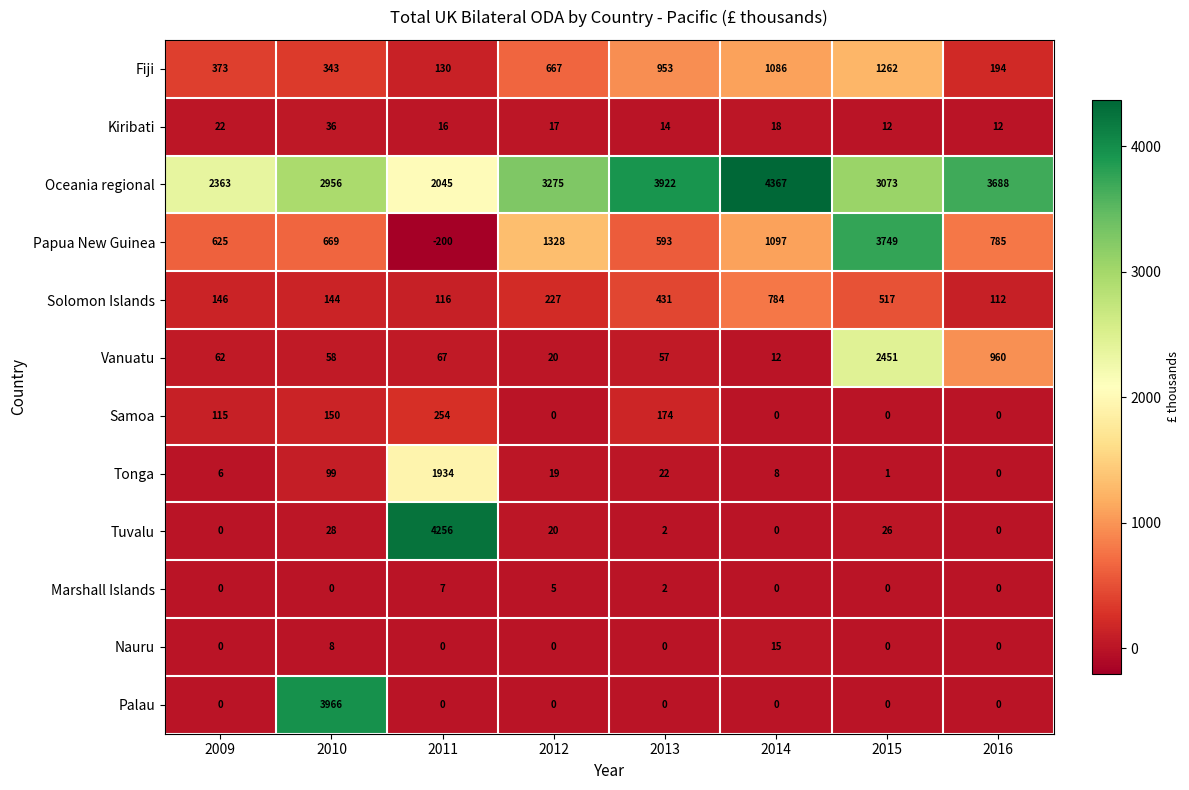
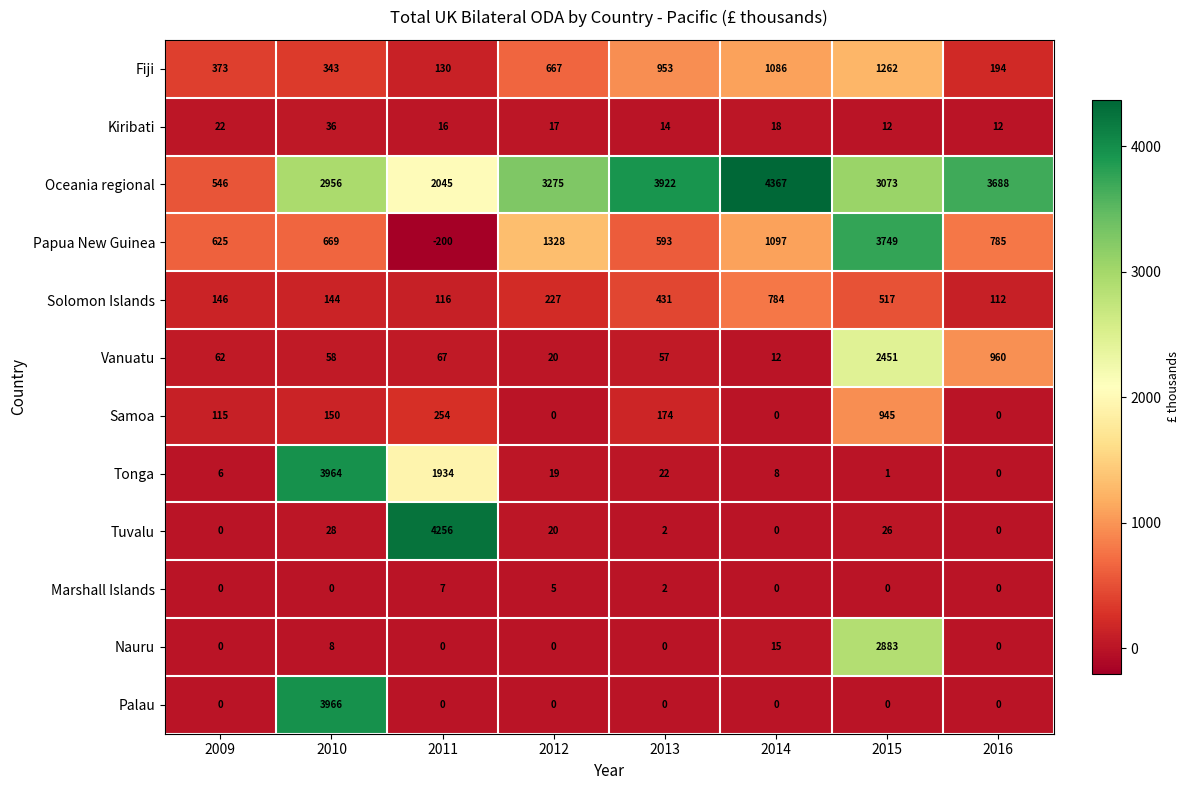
  {
    "Fiji": {
      "2009": 373,
      "2010": 343,
      "2011": 130,
      "2012": 667,
      "2013": 953,
      "2014": 1086,
      "2015": 1262,
      "2016": 194
    },
    "Kiribati": {
      "2009": 22,
      "2010": 36,
      "2011": 16,
      "2012": 17,
      "2013": 14,
      "2014": 18,
      "2015": 12,
      "2016": 12
    },
    "Oceania regional": {
-     "2009": 2363,
+     "2009": 546,
      "2010": 2956,
      "2011": 2045,
      "2012": 3275,
      "2013": 3922,
      "2014": 4367,
      "2015": 3073,
      "2016": 3688
    },
    "Papua New Guinea": {
      "2009": 625,
      "2010": 669,
      "2011": -200,
      "2012": 1328,
      "2013": 593,
      "2014": 1097,
      "2015": 3749,
      "2016": 785
    },
    "Solomon Islands": {
      "2009": 146,
      "2010": 144,
      "2011": 116,
      "2012": 227,
      "2013": 431,
      "2014": 784,
      "2015": 517,
      "2016": 112
    },
    "Vanuatu": {
      "2009": 62,
      "2010": 58,
      "2011": 67,
      "2012": 20,
      "2013": 57,
      "2014": 12,
      "2015": 2451,
      "2016": 960
    },
    "Samoa": {
      "2009": 115,
      "2010": 150,
      "2011": 254,
      "2012": 0,
      "2013": 174,
      "2014": 0,
-     "2015": 0,
+     "2015": 945,
      "2016": 0
    },
    "Tonga": {
      "2009": 6,
-     "2010": 99,
+     "2010": 3964,
      "2011": 1934,
      "2012": 19,
      "2013": 22,
      "2014": 8,
      "2015": 1,
      "2016": 0
    },
    "Tuvalu": {
      "2009": 0,
      "2010": 28,
      "2011": 4256,
      "2012": 20,
      "2013": 2,
      "2014": 0,
      "2015": 26,
      "2016": 0
    },
    "Marshall Islands": {
      "2009": 0,
      "2010": 0,
      "2011": 7,
      "2012": 5,
      "2013": 2,
      "2014": 0,
      "2015": 0,
      "2016": 0
    },
    "Nauru": {
      "2009": 0,
      "2010": 8,
      "2011": 0,
      "2012": 0,
      "2013": 0,
      "2014": 15,
-     "2015": 0,
+     "2015": 2883,
      "2016": 0
    },
    "Palau": {
      "2009": 0,
      "2010": 3966,
      "2011": 0,
      "2012": 0,
      "2013": 0,
      "2014": 0,
      "2015": 0,
      "2016": 0
    }
  }
